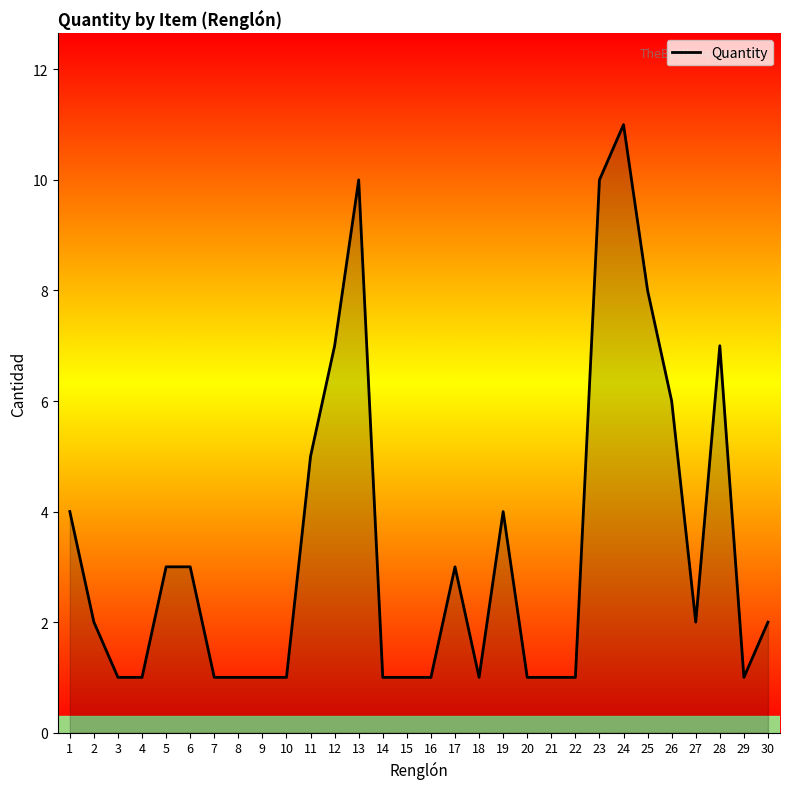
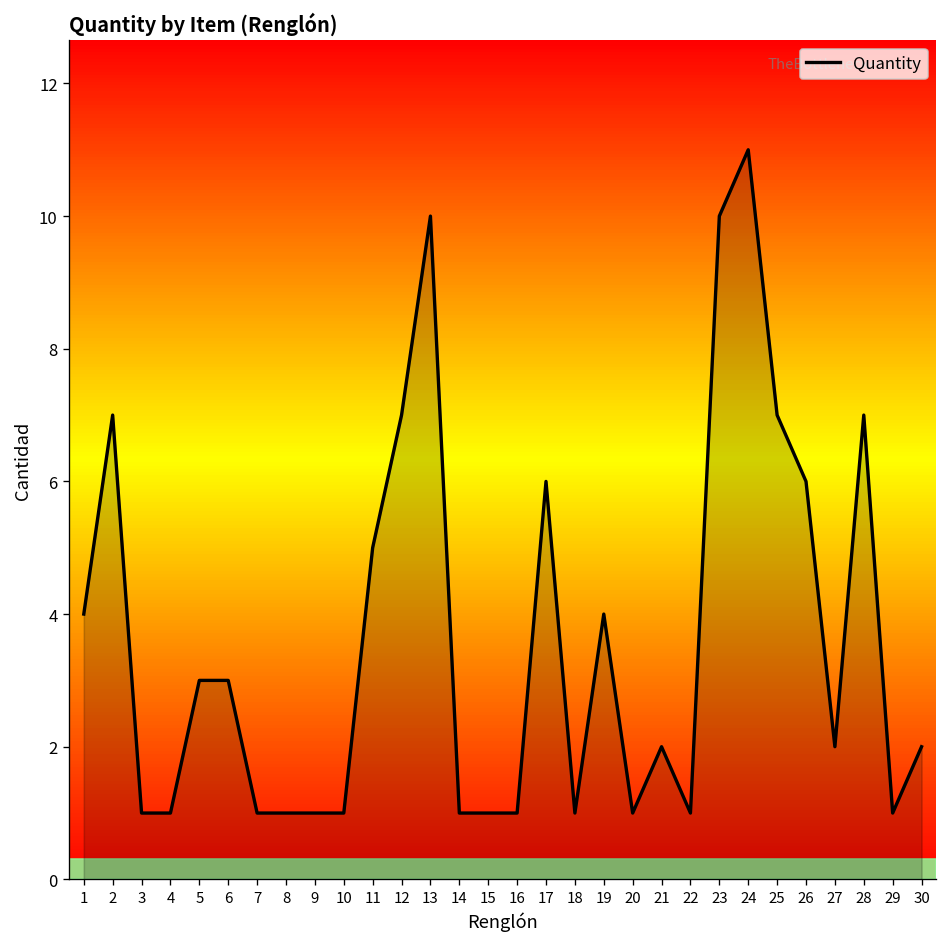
  {
    "1": 4,
-   "2": 2,
+   "2": 7,
    "3": 1,
    "4": 1,
    "5": 3,
    "6": 3,
    "7": 1,
    "8": 1,
    "9": 1,
    "10": 1,
    "11": 5,
    "12": 7,
    "13": 10,
    "14": 1,
    "15": 1,
    "16": 1,
-   "17": 3,
+   "17": 6,
    "18": 1,
    "19": 4,
    "20": 1,
-   "21": 1,
+   "21": 2,
    "22": 1,
    "23": 10,
    "24": 11,
-   "25": 8,
+   "25": 7,
    "26": 6,
    "27": 2,
    "28": 7,
    "29": 1,
    "30": 2
  }
